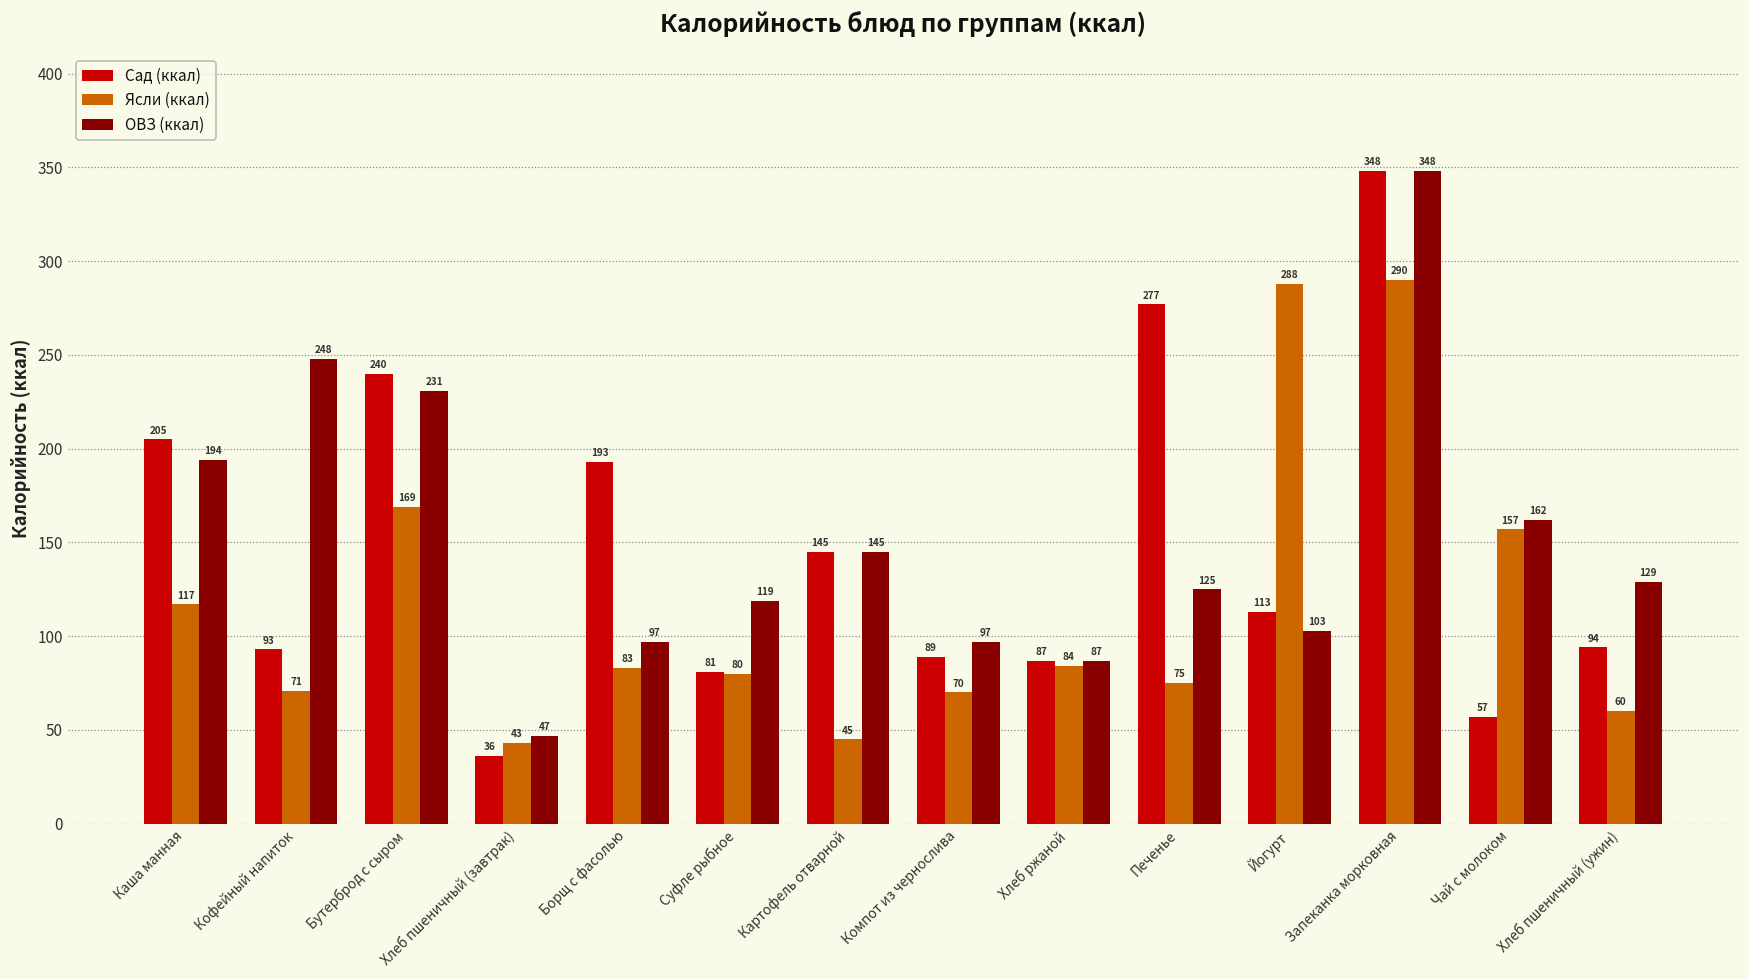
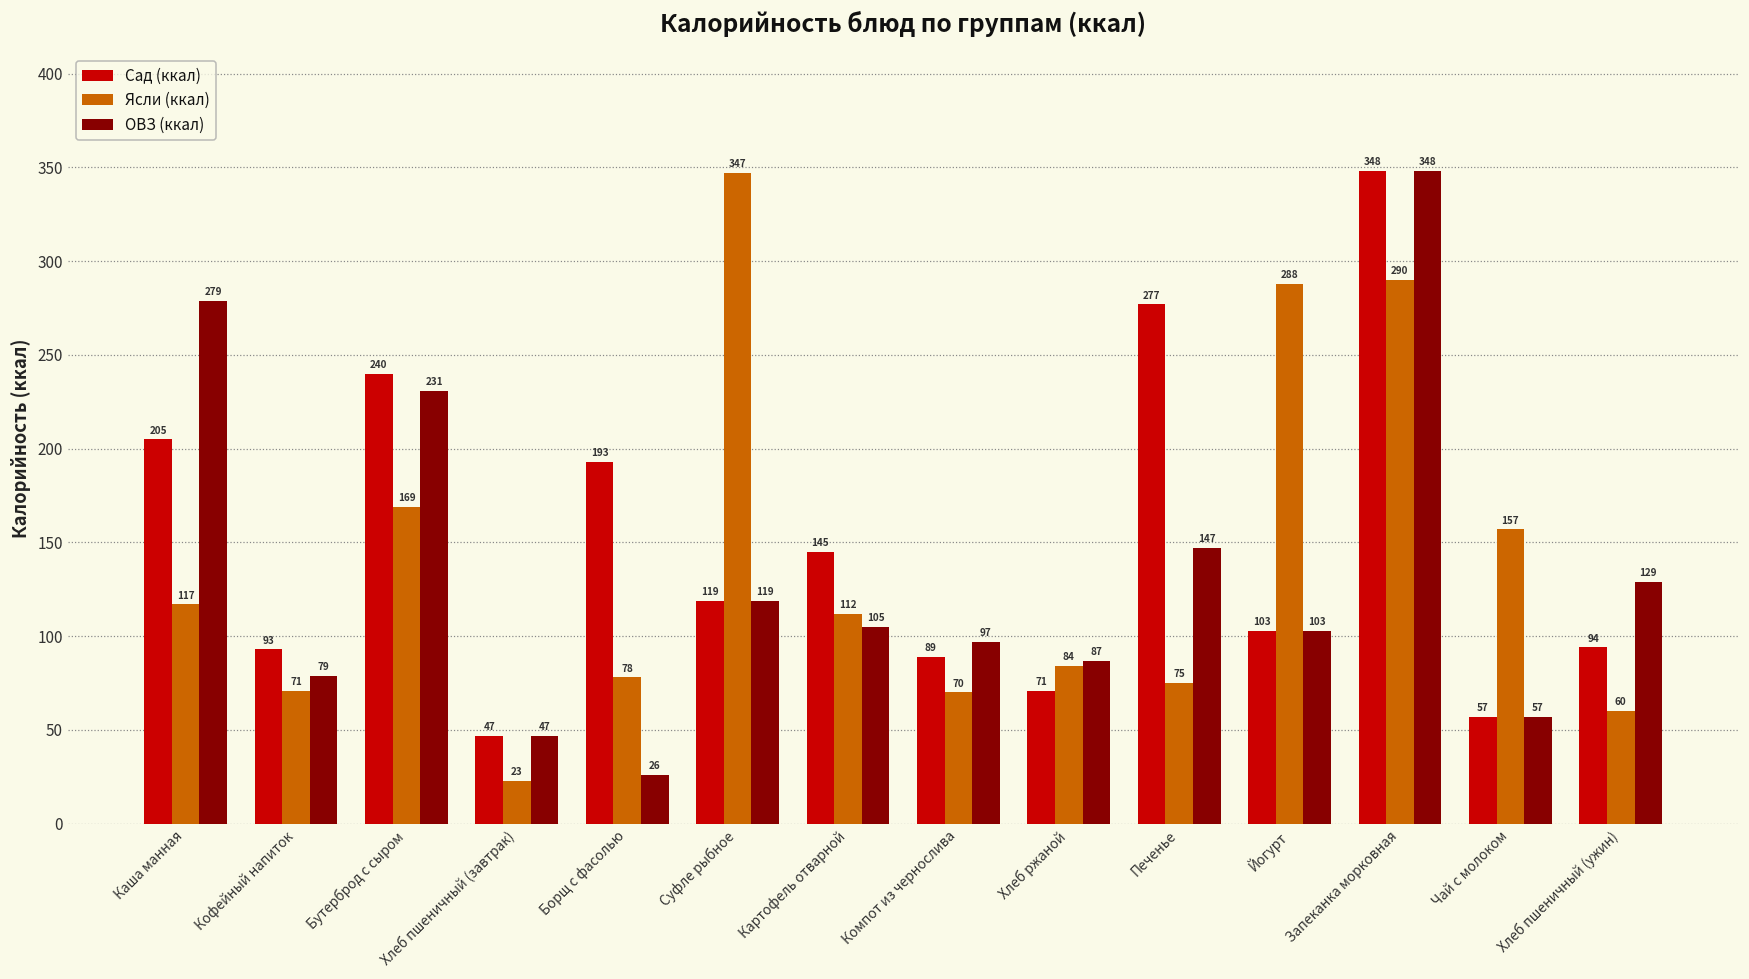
  {
    "Сад (ккал)": {
      "Каша манная": 205,
      "Кофейный напиток": 93,
      "Бутерброд с сыром": 240,
-     "Хлеб пшеничный (завтрак)": 36,
+     "Хлеб пшеничный (завтрак)": 47,
      "Борщ с фасолью": 193,
-     "Суфле рыбное": 81,
+     "Суфле рыбное": 119,
      "Картофель отварной": 145,
      "Компот из чернослива": 89,
-     "Хлеб ржаной": 87,
+     "Хлеб ржаной": 71,
      "Печенье": 277,
-     "Йогурт": 113,
+     "Йогурт": 103,
      "Запеканка морковная": 348,
      "Чай с молоком": 57,
      "Хлеб пшеничный (ужин)": 94
    },
    "Ясли (ккал)": {
      "Каша манная": 117,
      "Кофейный напиток": 71,
      "Бутерброд с сыром": 169,
-     "Хлеб пшеничный (завтрак)": 43,
-     "Борщ с фасолью": 83,
-     "Суфле рыбное": 80,
-     "Картофель отварной": 45,
+     "Хлеб пшеничный (завтрак)": 23,
+     "Борщ с фасолью": 78,
+     "Суфле рыбное": 347,
+     "Картофель отварной": 112,
      "Компот из чернослива": 70,
      "Хлеб ржаной": 84,
      "Печенье": 75,
      "Йогурт": 288,
      "Запеканка морковная": 290,
      "Чай с молоком": 157,
      "Хлеб пшеничный (ужин)": 60
    },
    "ОВЗ (ккал)": {
-     "Каша манная": 194,
-     "Кофейный напиток": 248,
+     "Каша манная": 279,
+     "Кофейный напиток": 79,
      "Бутерброд с сыром": 231,
      "Хлеб пшеничный (завтрак)": 47,
-     "Борщ с фасолью": 97,
+     "Борщ с фасолью": 26,
      "Суфле рыбное": 119,
-     "Картофель отварной": 145,
+     "Картофель отварной": 105,
      "Компот из чернослива": 97,
      "Хлеб ржаной": 87,
-     "Печенье": 125,
+     "Печенье": 147,
      "Йогурт": 103,
      "Запеканка морковная": 348,
-     "Чай с молоком": 162,
+     "Чай с молоком": 57,
      "Хлеб пшеничный (ужин)": 129
    }
  }
